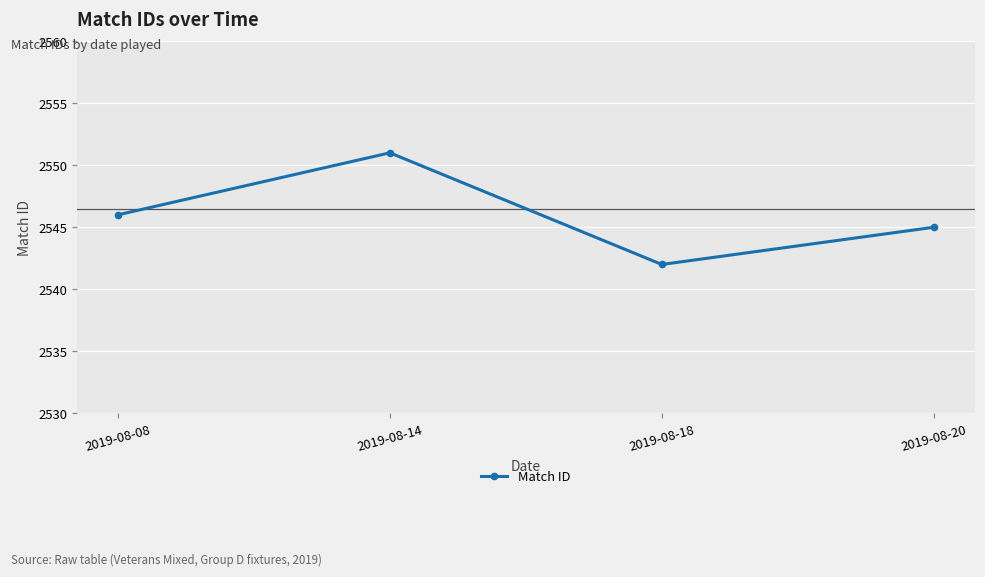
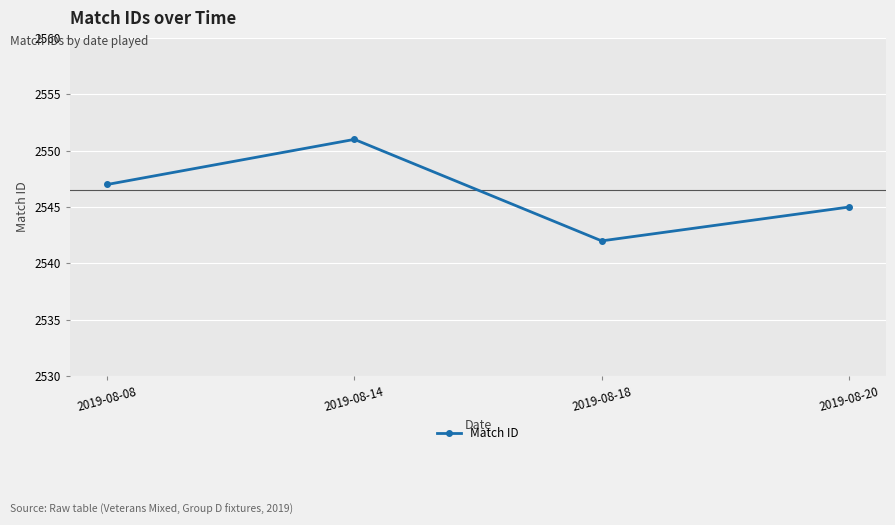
  {
-   "2019-08-08": 2546,
+   "2019-08-08": 2547,
    "2019-08-14": 2551,
    "2019-08-18": 2542,
    "2019-08-20": 2545
  }
